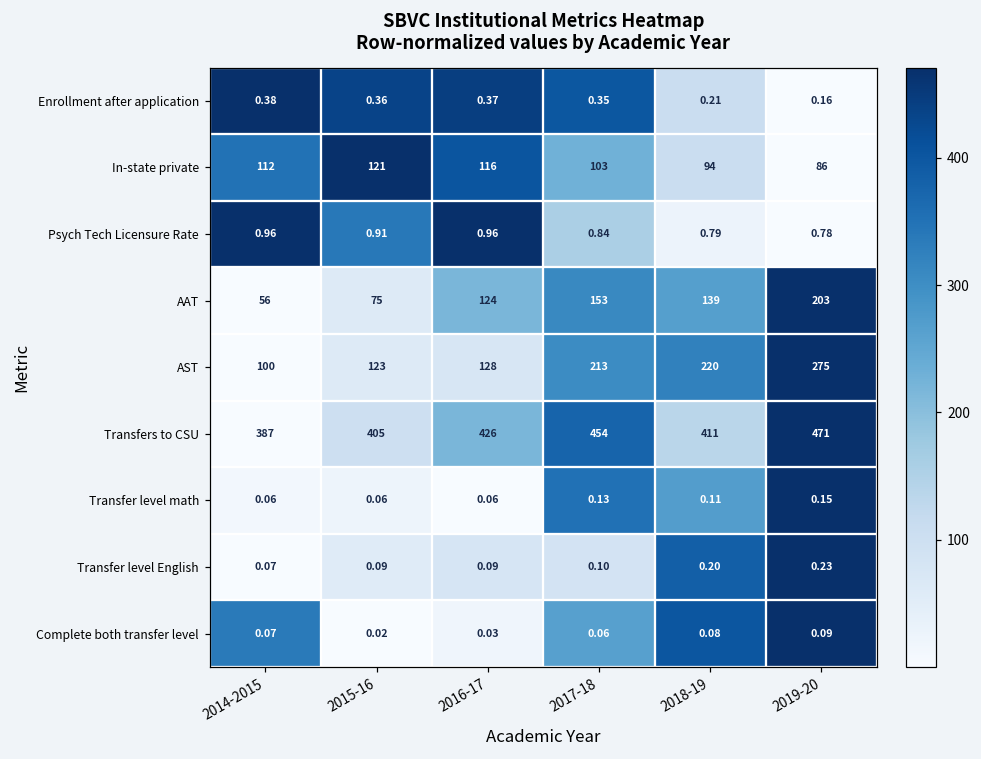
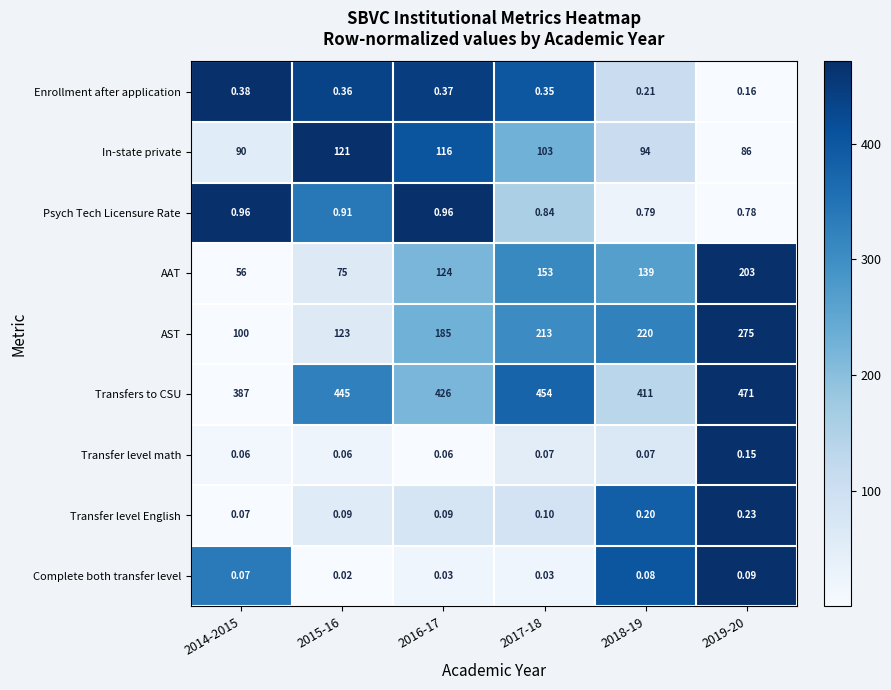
  {
    "Enrollment after application": {
      "2014-2015": 0.38,
      "2015-16": 0.36,
      "2016-17": 0.37,
      "2017-18": 0.35,
      "2018-19": 0.21,
      "2019-20": 0.16
    },
    "In-state private": {
-     "2014-2015": 112,
+     "2014-2015": 90,
      "2015-16": 121,
      "2016-17": 116,
      "2017-18": 103,
      "2018-19": 94,
      "2019-20": 86
    },
    "Psych Tech Licensure Rate": {
      "2014-2015": 0.96,
      "2015-16": 0.91,
      "2016-17": 0.96,
      "2017-18": 0.84,
      "2018-19": 0.79,
      "2019-20": 0.78
    },
    "AAT": {
      "2014-2015": 56,
      "2015-16": 75,
      "2016-17": 124,
      "2017-18": 153,
      "2018-19": 139,
      "2019-20": 203
    },
    "AST": {
      "2014-2015": 100,
      "2015-16": 123,
-     "2016-17": 128,
+     "2016-17": 185,
      "2017-18": 213,
      "2018-19": 220,
      "2019-20": 275
    },
    "Transfers to CSU": {
      "2014-2015": 387,
-     "2015-16": 405,
+     "2015-16": 445,
      "2016-17": 426,
      "2017-18": 454,
      "2018-19": 411,
      "2019-20": 471
    },
    "Transfer level math": {
      "2014-2015": 0.06,
      "2015-16": 0.06,
      "2016-17": 0.06,
-     "2017-18": 0.13,
-     "2018-19": 0.11,
+     "2017-18": 0.07,
+     "2018-19": 0.07,
      "2019-20": 0.15
    },
    "Transfer level English": {
      "2014-2015": 0.07,
      "2015-16": 0.09,
      "2016-17": 0.09,
      "2017-18": 0.10,
      "2018-19": 0.20,
      "2019-20": 0.23
    },
    "Complete both transfer level": {
      "2014-2015": 0.07,
      "2015-16": 0.02,
      "2016-17": 0.03,
-     "2017-18": 0.06,
+     "2017-18": 0.03,
      "2018-19": 0.08,
      "2019-20": 0.09
    }
  }
